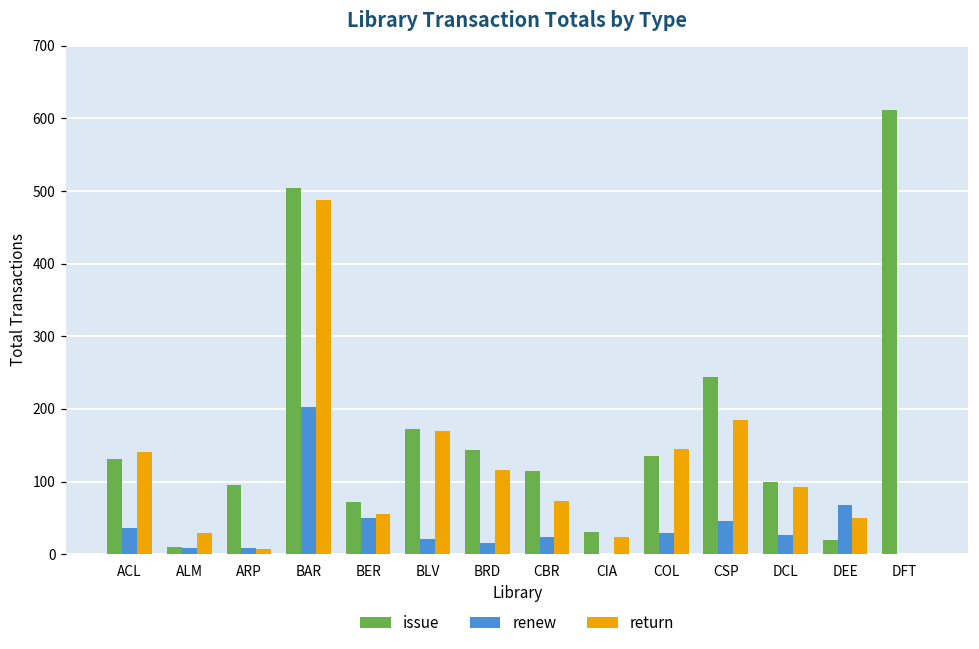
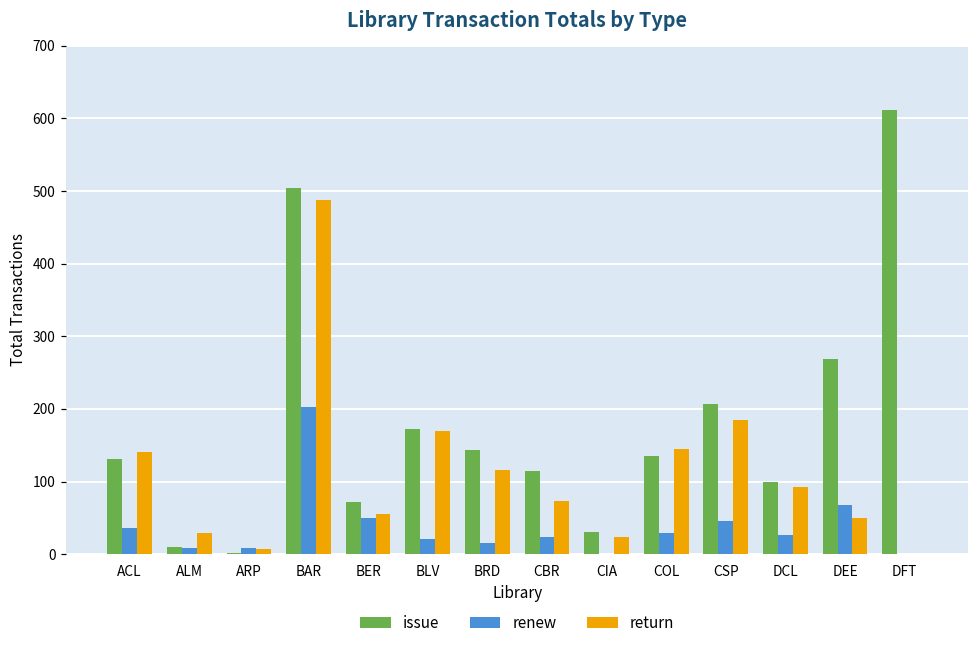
  {
    "issue": {
      "ACL": 130,
      "ALM": 10,
-     "ARP": 100,
+     "ARP": 0,
      "BAR": 500,
      "BER": 70,
      "BLV": 170,
      "BRD": 140,
      "CBR": 120,
      "CIA": 30,
      "COL": 140,
-     "CSP": 240,
+     "CSP": 210,
      "DCL": 100,
-     "DEE": 20,
+     "DEE": 270,
      "DFT": 610
    },
    "renew": {
      "ACL": 40,
      "ALM": 10,
      "ARP": 10,
      "BAR": 200,
      "BER": 50,
      "BLV": 20,
      "BRD": 20,
      "CBR": 20,
      "CIA": 0,
      "COL": 30,
      "CSP": 50,
      "DCL": 30,
      "DEE": 70,
      "DFT": 0
    },
    "return": {
      "ACL": 140,
      "ALM": 30,
      "ARP": 10,
      "BAR": 490,
      "BER": 60,
      "BLV": 170,
      "BRD": 120,
      "CBR": 70,
      "CIA": 20,
      "COL": 150,
      "CSP": 190,
      "DCL": 90,
      "DEE": 50,
      "DFT": 0
    }
  }
